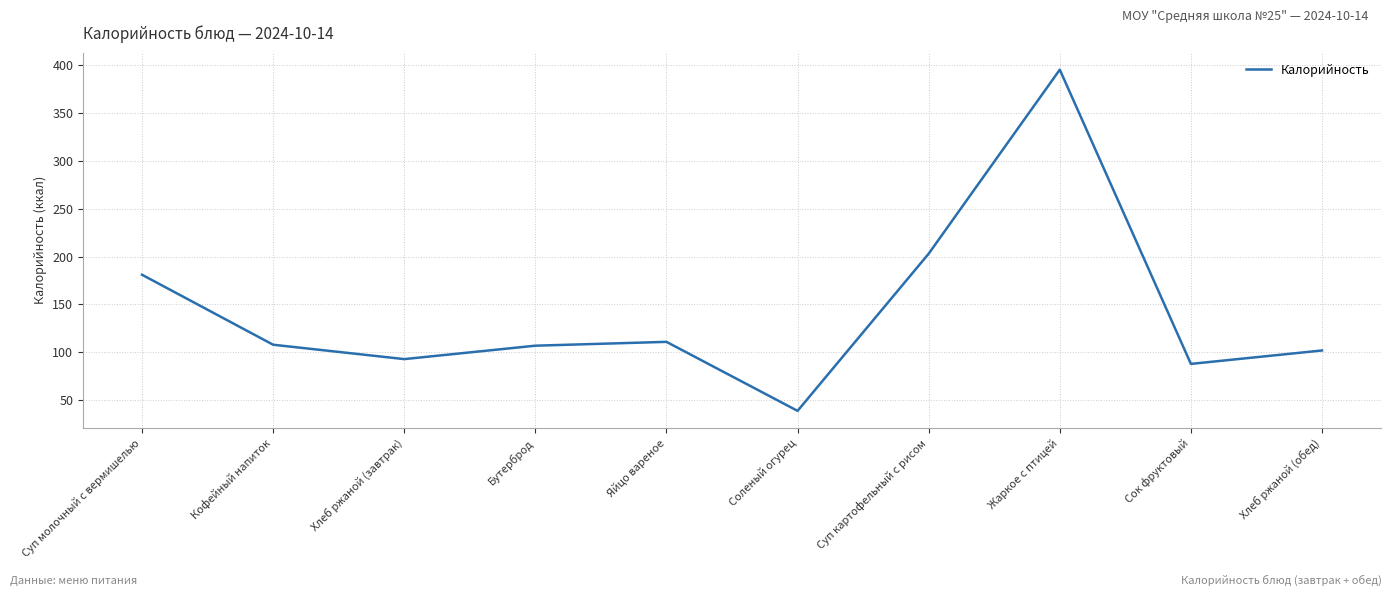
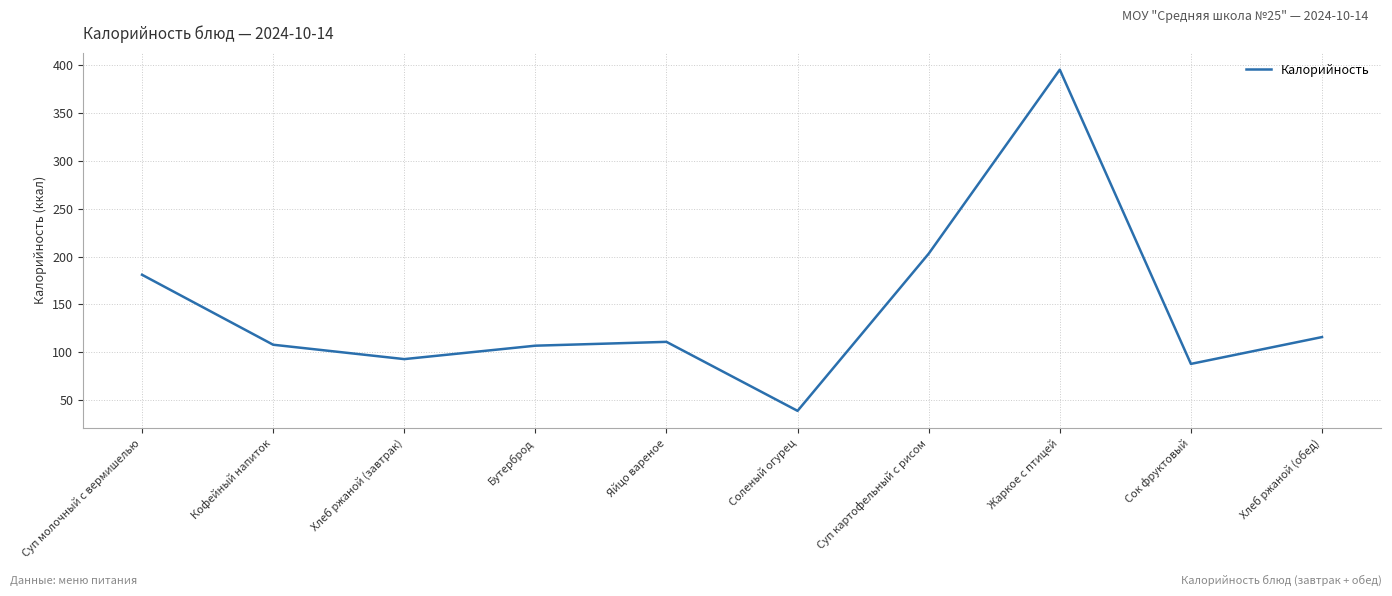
  {
    "Суп молочный с вермишелью": 180,
    "Кофейный напиток": 110,
    "Хлеб ржаной (завтрак)": 90,
    "Бутерброд": 110,
    "Яйцо вареное": 110,
    "Соленый огурец": 40,
    "Суп картофельный с рисом": 200,
    "Жаркое с птицей": 400,
    "Сок фруктовый": 90,
-   "Хлеб ржаной (обед)": 100
+   "Хлеб ржаной (обед)": 120
  }
